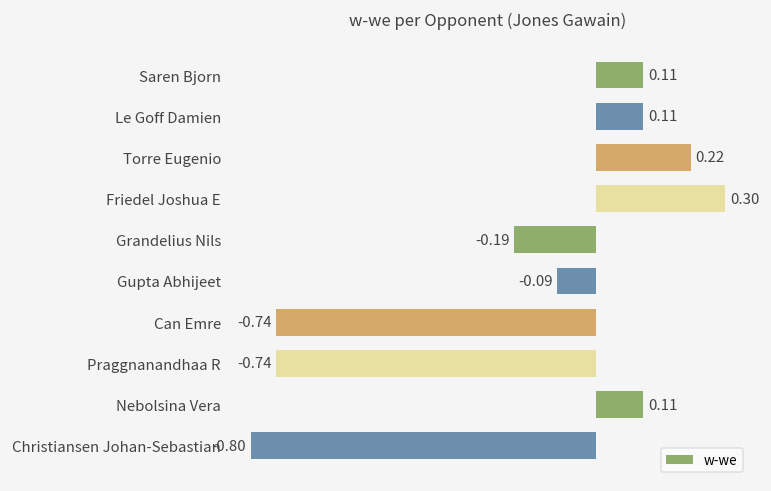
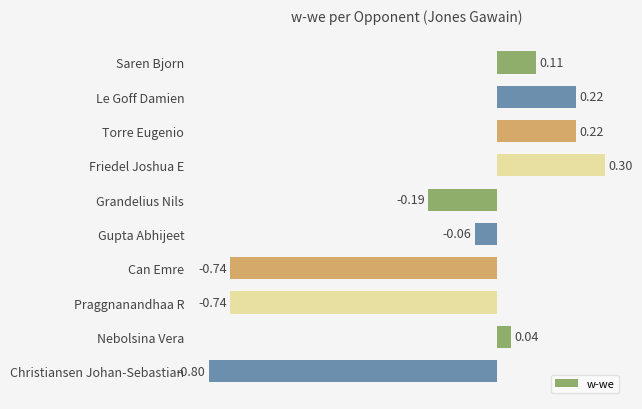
  {
    "Saren Bjorn": 0.11,
-   "Le Goff Damien": 0.11,
+   "Le Goff Damien": 0.22,
    "Torre Eugenio": 0.22,
    "Friedel Joshua E": 0.30,
    "Grandelius Nils": -0.19,
-   "Gupta Abhijeet": -0.09,
+   "Gupta Abhijeet": -0.06,
    "Can Emre": -0.74,
    "Praggnanandhaa R": -0.74,
-   "Nebolsina Vera": 0.11,
+   "Nebolsina Vera": 0.04,
    "Christiansen Johan-Sebastian": -0.80
  }
